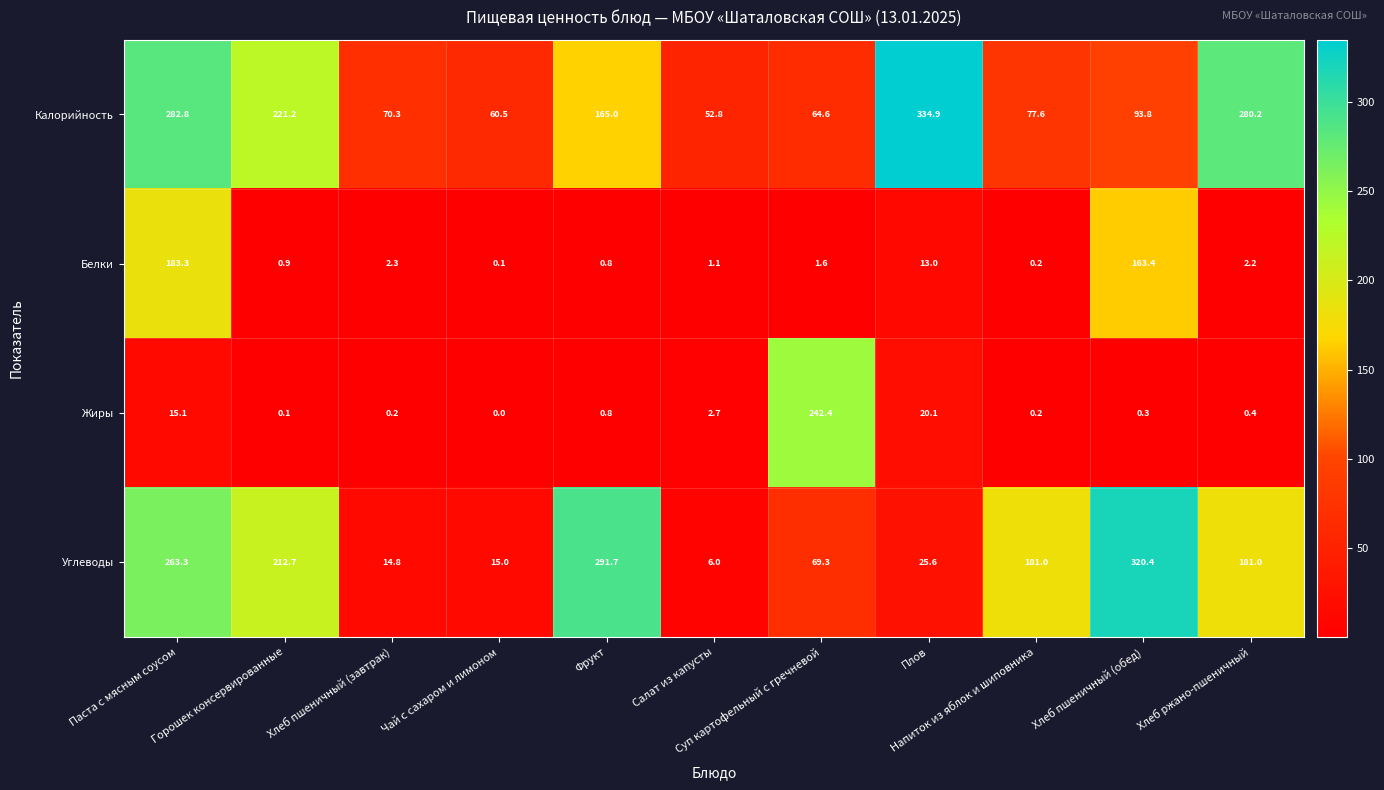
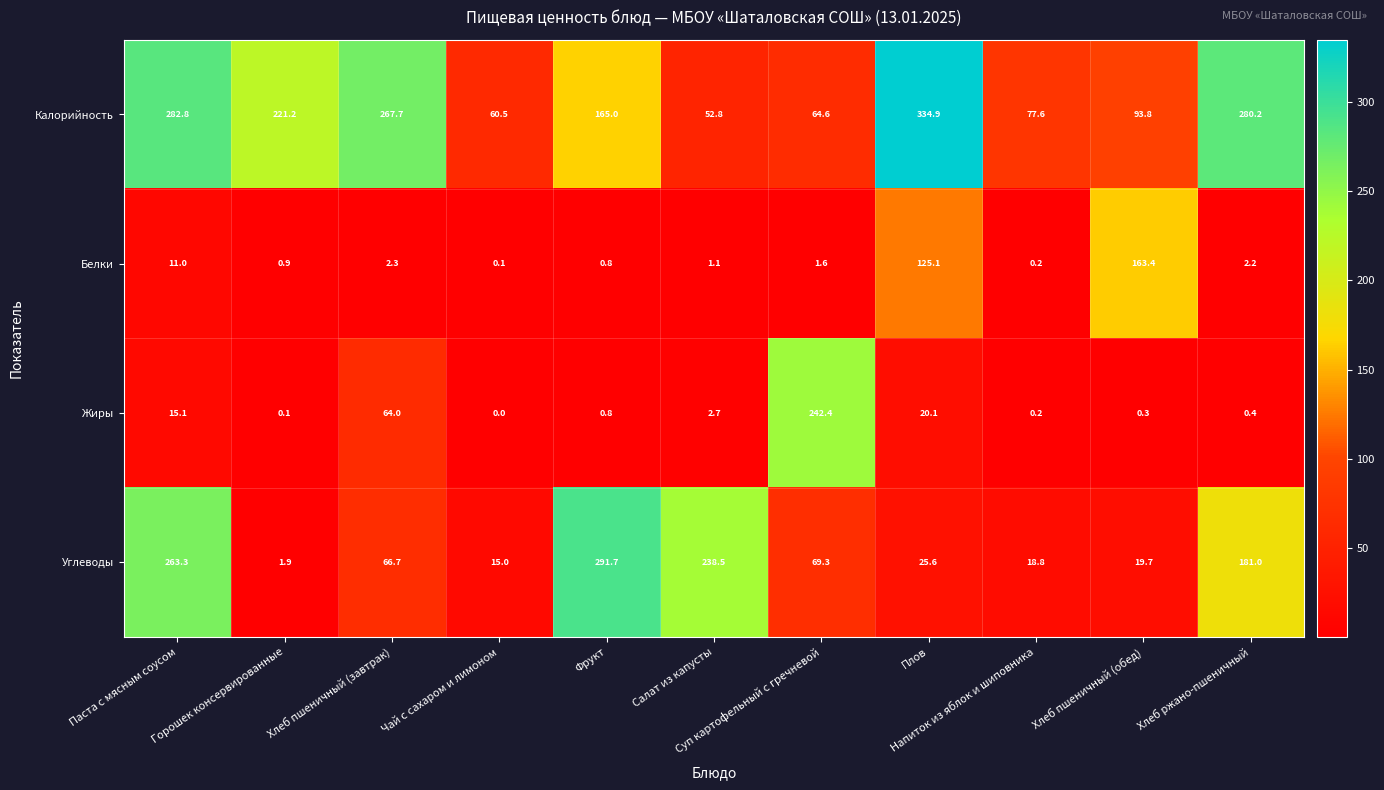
  {
    "Калорийность": {
      "Паста с мясным соусом": 282.8,
      "Горошек консервированные": 221.2,
-     "Хлеб пшеничный (завтрак)": 70.3,
+     "Хлеб пшеничный (завтрак)": 267.7,
      "Чай с сахаром и лимоном": 60.5,
      "Фрукт": 165.0,
      "Салат из капусты": 52.8,
      "Суп картофельный с гречневой": 64.6,
      "Плов": 334.9,
      "Напиток из яблок и шиповника": 77.6,
      "Хлеб пшеничный (обед)": 93.8,
      "Хлеб ржано-пшеничный": 280.2
    },
    "Белки": {
-     "Паста с мясным соусом": 183.3,
+     "Паста с мясным соусом": 11.0,
      "Горошек консервированные": 0.9,
      "Хлеб пшеничный (завтрак)": 2.3,
      "Чай с сахаром и лимоном": 0.1,
      "Фрукт": 0.8,
      "Салат из капусты": 1.1,
      "Суп картофельный с гречневой": 1.6,
-     "Плов": 13.0,
+     "Плов": 125.1,
      "Напиток из яблок и шиповника": 0.2,
      "Хлеб пшеничный (обед)": 163.4,
      "Хлеб ржано-пшеничный": 2.2
    },
    "Жиры": {
      "Паста с мясным соусом": 15.1,
      "Горошек консервированные": 0.1,
-     "Хлеб пшеничный (завтрак)": 0.2,
+     "Хлеб пшеничный (завтрак)": 64.0,
      "Чай с сахаром и лимоном": 0.0,
      "Фрукт": 0.8,
      "Салат из капусты": 2.7,
      "Суп картофельный с гречневой": 242.4,
      "Плов": 20.1,
      "Напиток из яблок и шиповника": 0.2,
      "Хлеб пшеничный (обед)": 0.3,
      "Хлеб ржано-пшеничный": 0.4
    },
    "Углеводы": {
      "Паста с мясным соусом": 263.3,
-     "Горошек консервированные": 212.7,
-     "Хлеб пшеничный (завтрак)": 14.8,
+     "Горошек консервированные": 1.9,
+     "Хлеб пшеничный (завтрак)": 66.7,
      "Чай с сахаром и лимоном": 15.0,
      "Фрукт": 291.7,
-     "Салат из капусты": 6.0,
+     "Салат из капусты": 238.5,
      "Суп картофельный с гречневой": 69.3,
      "Плов": 25.6,
-     "Напиток из яблок и шиповника": 181.0,
-     "Хлеб пшеничный (обед)": 320.4,
+     "Напиток из яблок и шиповника": 18.8,
+     "Хлеб пшеничный (обед)": 19.7,
      "Хлеб ржано-пшеничный": 181.0
    }
  }
